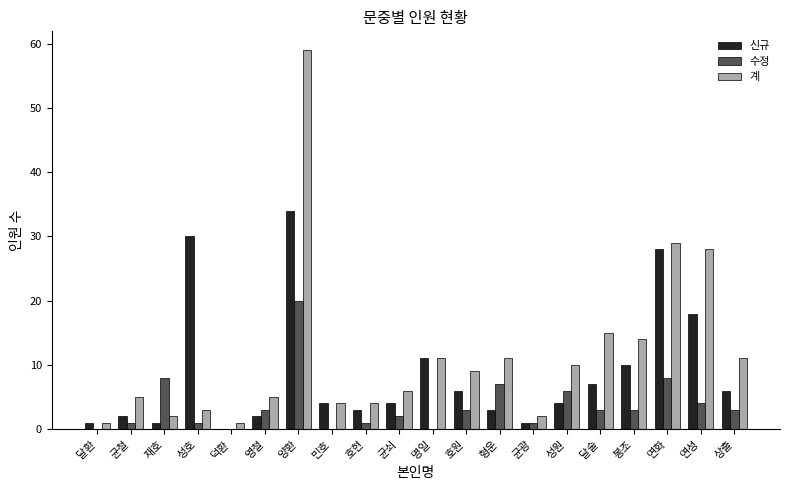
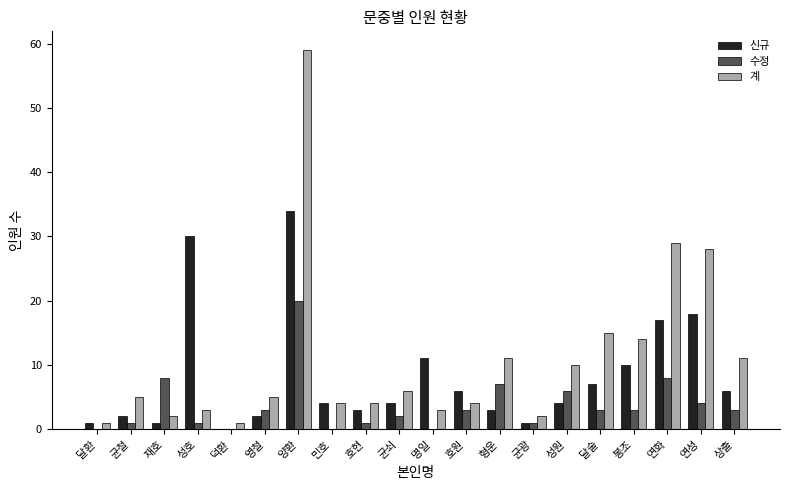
  {
    "신규": {
      "달환": 1,
      "균철": 2,
      "재호": 1,
      "성호": 30,
      "덕환": 0,
      "영철": 2,
      "양환": 34,
      "민호": 4,
      "호현": 3,
      "균쇠": 4,
      "명일": 11,
      "호원": 6,
      "형운": 3,
      "균광": 1,
      "성원": 4,
      "달술": 7,
      "봉조": 10,
-     "연화": 28,
+     "연화": 17,
      "연성": 18,
      "상출": 6
    },
    "수정": {
      "달환": 0,
      "균철": 1,
      "재호": 8,
      "성호": 1,
      "덕환": 0,
      "영철": 3,
      "양환": 20,
      "민호": 0,
      "호현": 1,
      "균쇠": 2,
      "명일": 0,
      "호원": 3,
      "형운": 7,
      "균광": 1,
      "성원": 6,
      "달술": 3,
      "봉조": 3,
      "연화": 8,
      "연성": 4,
      "상출": 3
    },
    "계": {
      "달환": 1,
      "균철": 5,
      "재호": 2,
      "성호": 3,
      "덕환": 1,
      "영철": 5,
      "양환": 59,
      "민호": 4,
      "호현": 4,
      "균쇠": 6,
-     "명일": 11,
-     "호원": 9,
+     "명일": 3,
+     "호원": 4,
      "형운": 11,
      "균광": 2,
      "성원": 10,
      "달술": 15,
      "봉조": 14,
      "연화": 29,
      "연성": 28,
      "상출": 11
    }
  }
